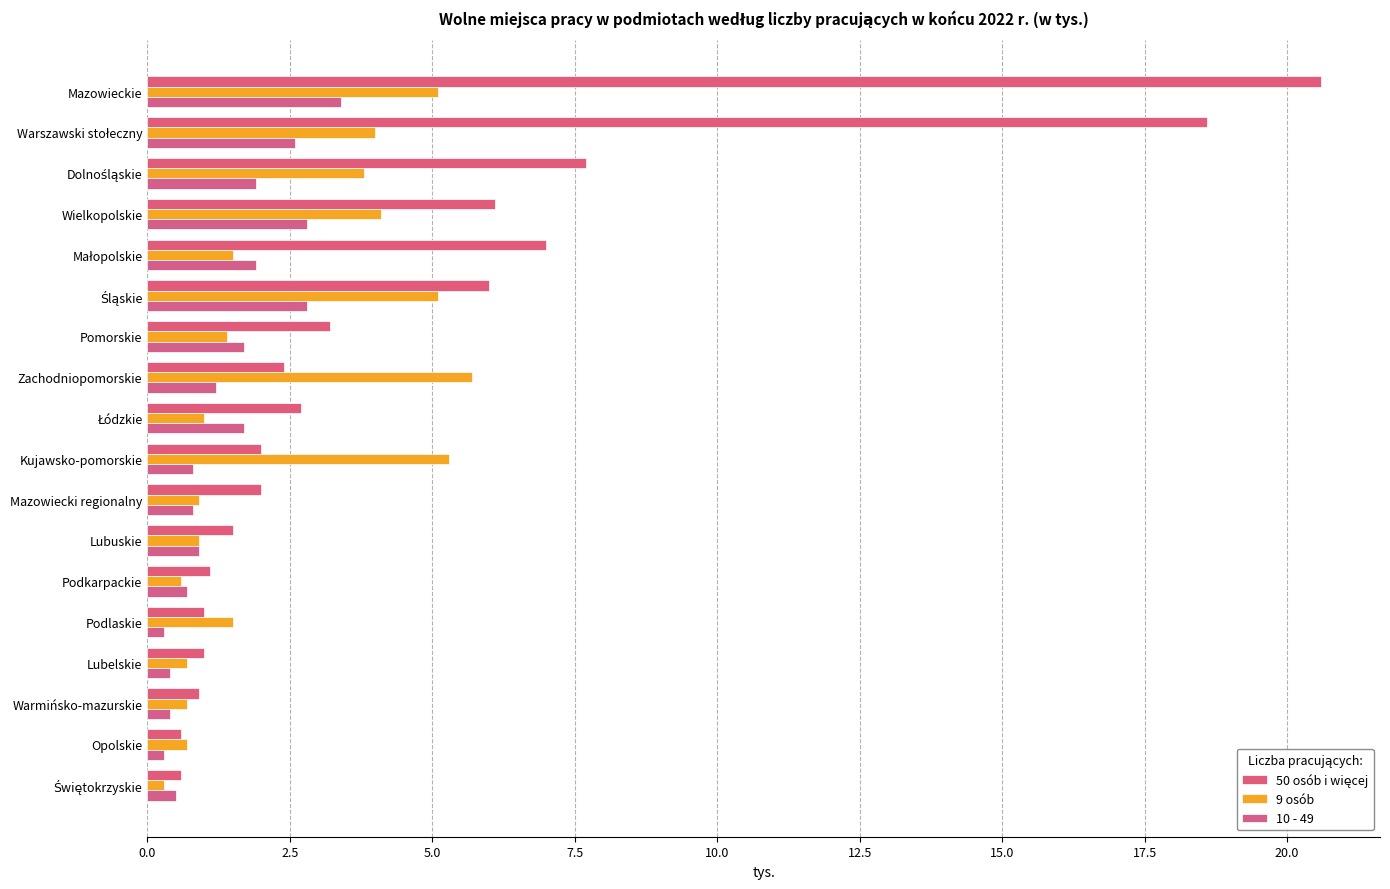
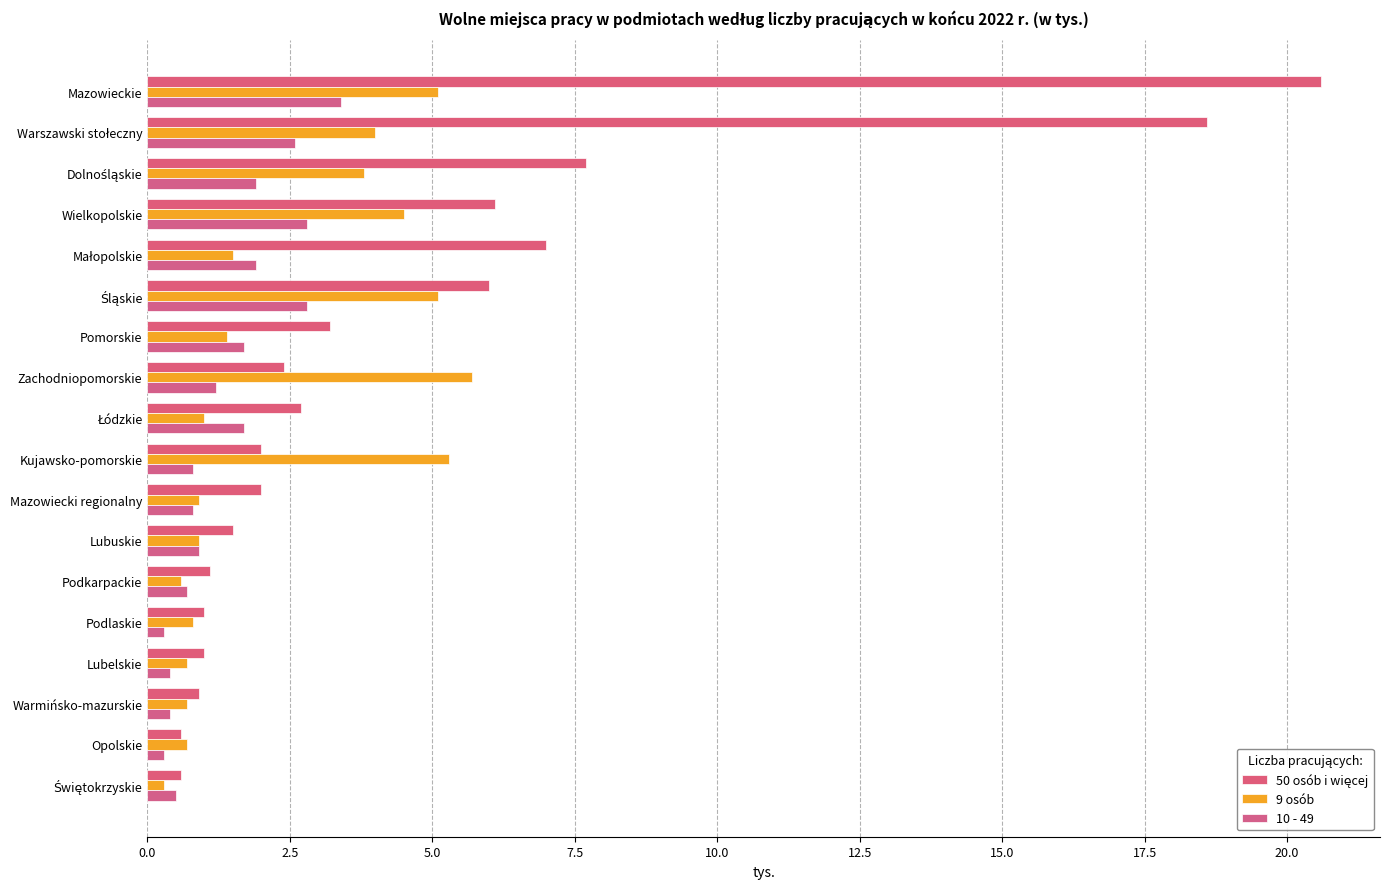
  {
    "9 osób": {
      "Mazowieckie": 5.1,
      "Warszawski stołeczny": 4.0,
      "Dolnośląskie": 3.8,
-     "Wielkopolskie": 4.1,
+     "Wielkopolskie": 4.5,
      "Małopolskie": 1.5,
      "Śląskie": 5.1,
      "Pomorskie": 1.4,
      "Zachodniopomorskie": 5.7,
      "Łódzkie": 1.0,
      "Kujawsko-pomorskie": 5.3,
      "Mazowiecki regionalny": 0.9,
      "Lubuskie": 0.9,
      "Podkarpackie": 0.6,
-     "Podlaskie": 1.5,
+     "Podlaskie": 0.8,
      "Lubelskie": 0.7,
      "Warmińsko-mazurskie": 0.7,
      "Opolskie": 0.7,
      "Świętokrzyskie": 0.3
    }
  }
